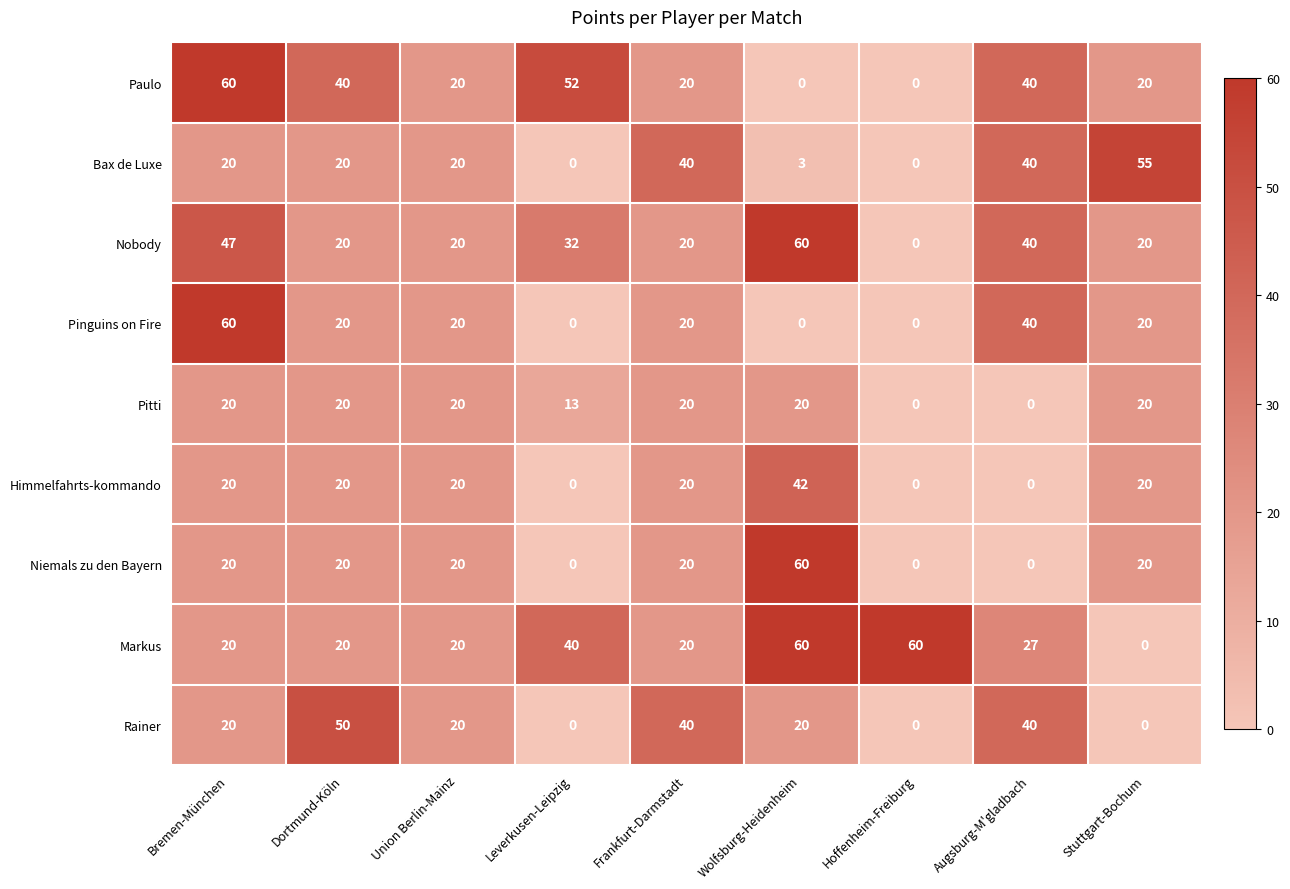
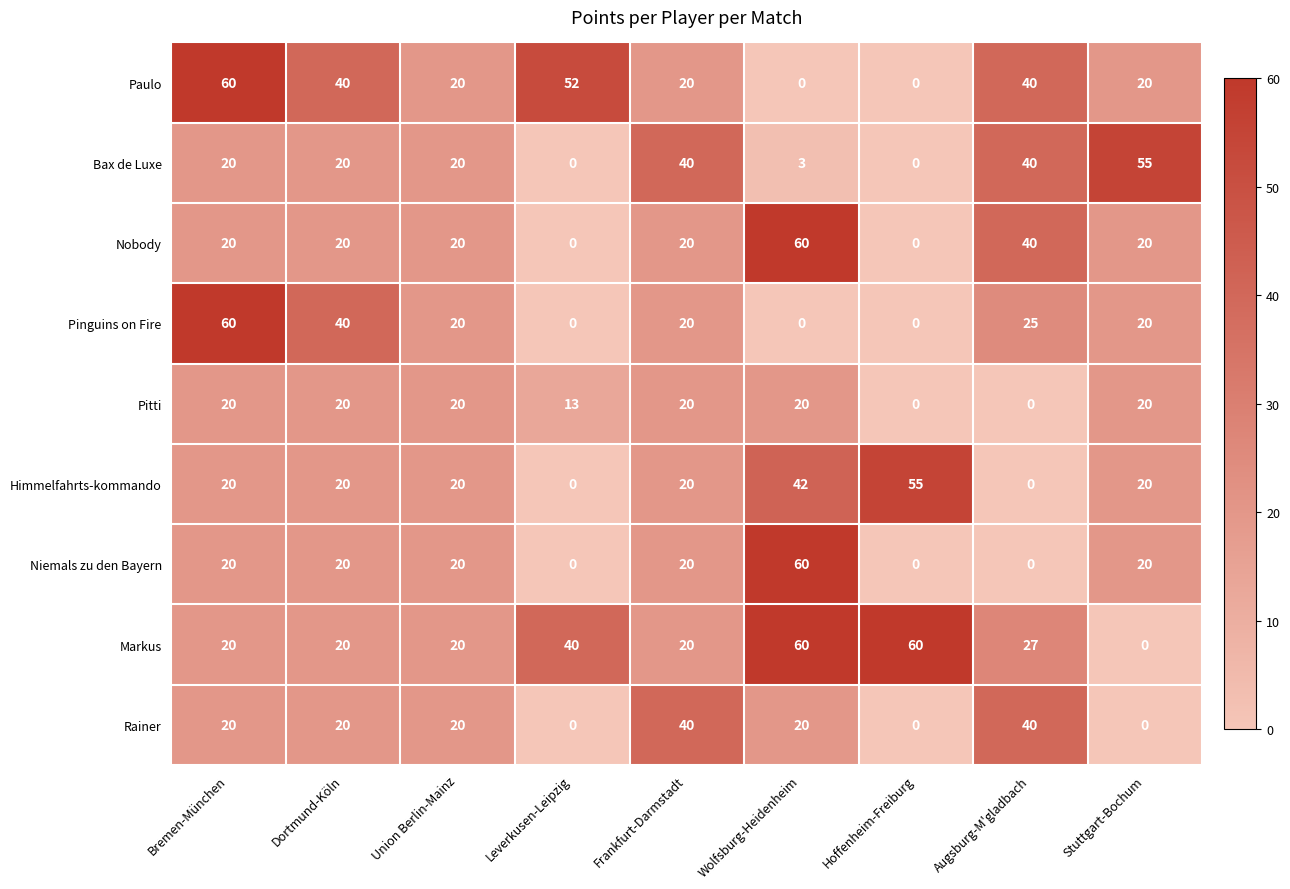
  {
    "Paulo": {
      "Bremen-München": 60,
      "Dortmund-Köln": 40,
      "Union Berlin-Mainz": 20,
      "Leverkusen-Leipzig": 52,
      "Frankfurt-Darmstadt": 20,
      "Wolfsburg-Heidenheim": 0,
      "Hoffenheim-Freiburg": 0,
      "Augsburg-M'gladbach": 40,
      "Stuttgart-Bochum": 20
    },
    "Bax de Luxe": {
      "Bremen-München": 20,
      "Dortmund-Köln": 20,
      "Union Berlin-Mainz": 20,
      "Leverkusen-Leipzig": 0,
      "Frankfurt-Darmstadt": 40,
      "Wolfsburg-Heidenheim": 3,
      "Hoffenheim-Freiburg": 0,
      "Augsburg-M'gladbach": 40,
      "Stuttgart-Bochum": 55
    },
    "Nobody": {
-     "Bremen-München": 47,
+     "Bremen-München": 20,
      "Dortmund-Köln": 20,
      "Union Berlin-Mainz": 20,
-     "Leverkusen-Leipzig": 32,
+     "Leverkusen-Leipzig": 0,
      "Frankfurt-Darmstadt": 20,
      "Wolfsburg-Heidenheim": 60,
      "Hoffenheim-Freiburg": 0,
      "Augsburg-M'gladbach": 40,
      "Stuttgart-Bochum": 20
    },
    "Pinguins on Fire": {
      "Bremen-München": 60,
-     "Dortmund-Köln": 20,
+     "Dortmund-Köln": 40,
      "Union Berlin-Mainz": 20,
      "Leverkusen-Leipzig": 0,
      "Frankfurt-Darmstadt": 20,
      "Wolfsburg-Heidenheim": 0,
      "Hoffenheim-Freiburg": 0,
-     "Augsburg-M'gladbach": 40,
+     "Augsburg-M'gladbach": 25,
      "Stuttgart-Bochum": 20
    },
    "Pitti": {
      "Bremen-München": 20,
      "Dortmund-Köln": 20,
      "Union Berlin-Mainz": 20,
      "Leverkusen-Leipzig": 13,
      "Frankfurt-Darmstadt": 20,
      "Wolfsburg-Heidenheim": 20,
      "Hoffenheim-Freiburg": 0,
      "Augsburg-M'gladbach": 0,
      "Stuttgart-Bochum": 20
    },
    "Himmelfahrts-kommando": {
      "Bremen-München": 20,
      "Dortmund-Köln": 20,
      "Union Berlin-Mainz": 20,
      "Leverkusen-Leipzig": 0,
      "Frankfurt-Darmstadt": 20,
      "Wolfsburg-Heidenheim": 42,
-     "Hoffenheim-Freiburg": 0,
+     "Hoffenheim-Freiburg": 55,
      "Augsburg-M'gladbach": 0,
      "Stuttgart-Bochum": 20
    },
    "Niemals zu den Bayern": {
      "Bremen-München": 20,
      "Dortmund-Köln": 20,
      "Union Berlin-Mainz": 20,
      "Leverkusen-Leipzig": 0,
      "Frankfurt-Darmstadt": 20,
      "Wolfsburg-Heidenheim": 60,
      "Hoffenheim-Freiburg": 0,
      "Augsburg-M'gladbach": 0,
      "Stuttgart-Bochum": 20
    },
    "Markus": {
      "Bremen-München": 20,
      "Dortmund-Köln": 20,
      "Union Berlin-Mainz": 20,
      "Leverkusen-Leipzig": 40,
      "Frankfurt-Darmstadt": 20,
      "Wolfsburg-Heidenheim": 60,
      "Hoffenheim-Freiburg": 60,
      "Augsburg-M'gladbach": 27,
      "Stuttgart-Bochum": 0
    },
    "Rainer": {
      "Bremen-München": 20,
-     "Dortmund-Köln": 50,
+     "Dortmund-Köln": 20,
      "Union Berlin-Mainz": 20,
      "Leverkusen-Leipzig": 0,
      "Frankfurt-Darmstadt": 40,
      "Wolfsburg-Heidenheim": 20,
      "Hoffenheim-Freiburg": 0,
      "Augsburg-M'gladbach": 40,
      "Stuttgart-Bochum": 0
    }
  }
